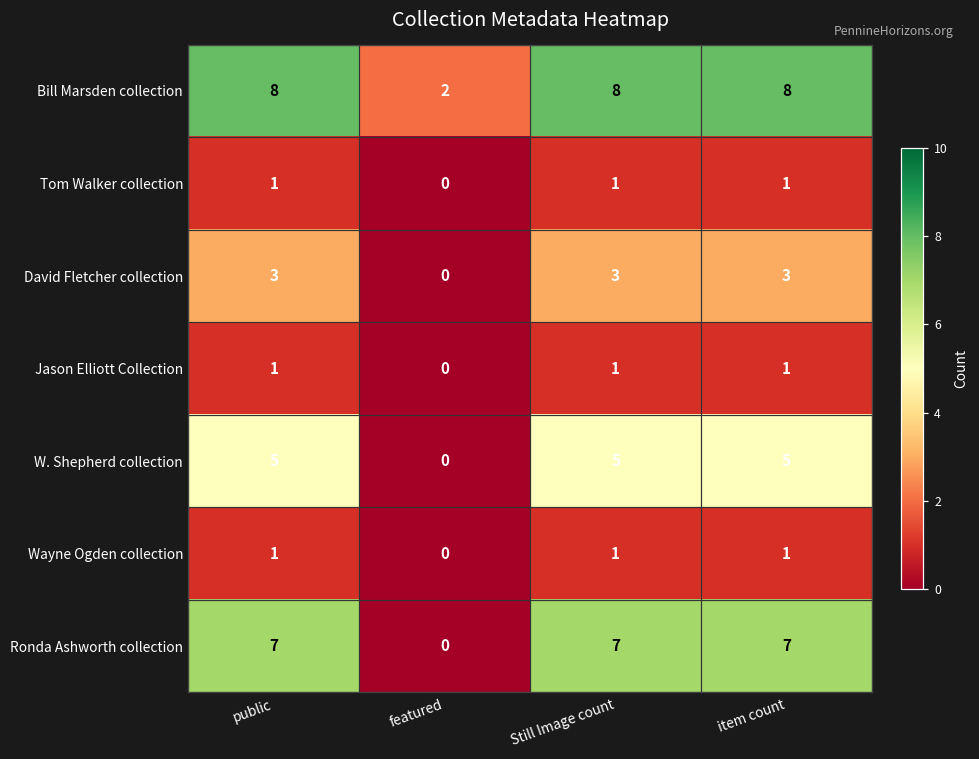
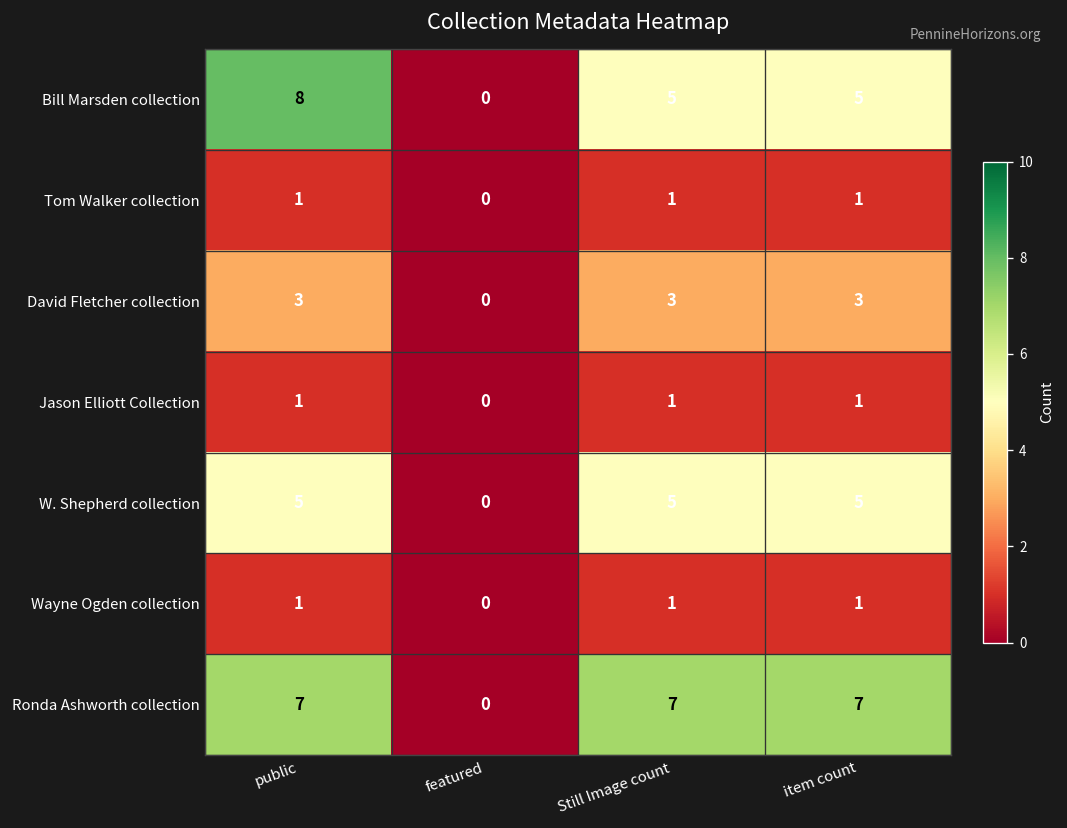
  {
    "Bill Marsden collection": {
      "public": 8,
-     "featured": 2,
-     "Still Image count": 8,
-     "item count": 8
+     "featured": 0,
+     "Still Image count": 5,
+     "item count": 5
    },
    "Tom Walker collection": {
      "public": 1,
      "featured": 0,
      "Still Image count": 1,
      "item count": 1
    },
    "David Fletcher collection": {
      "public": 3,
      "featured": 0,
      "Still Image count": 3,
      "item count": 3
    },
    "Jason Elliott Collection": {
      "public": 1,
      "featured": 0,
      "Still Image count": 1,
      "item count": 1
    },
    "W. Shepherd collection": {
      "public": 5,
      "featured": 0,
      "Still Image count": 5,
      "item count": 5
    },
    "Wayne Ogden collection": {
      "public": 1,
      "featured": 0,
      "Still Image count": 1,
      "item count": 1
    },
    "Ronda Ashworth collection": {
      "public": 7,
      "featured": 0,
      "Still Image count": 7,
      "item count": 7
    }
  }
